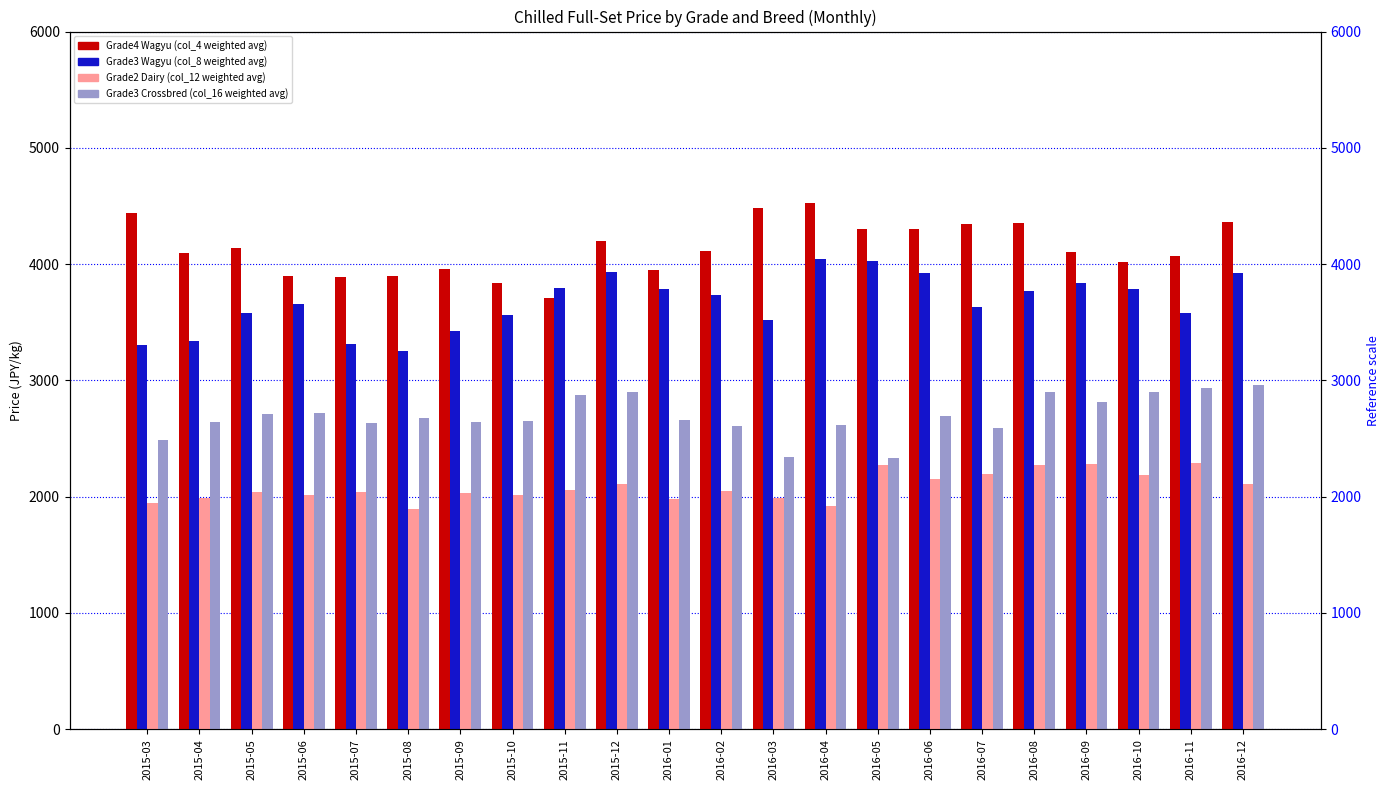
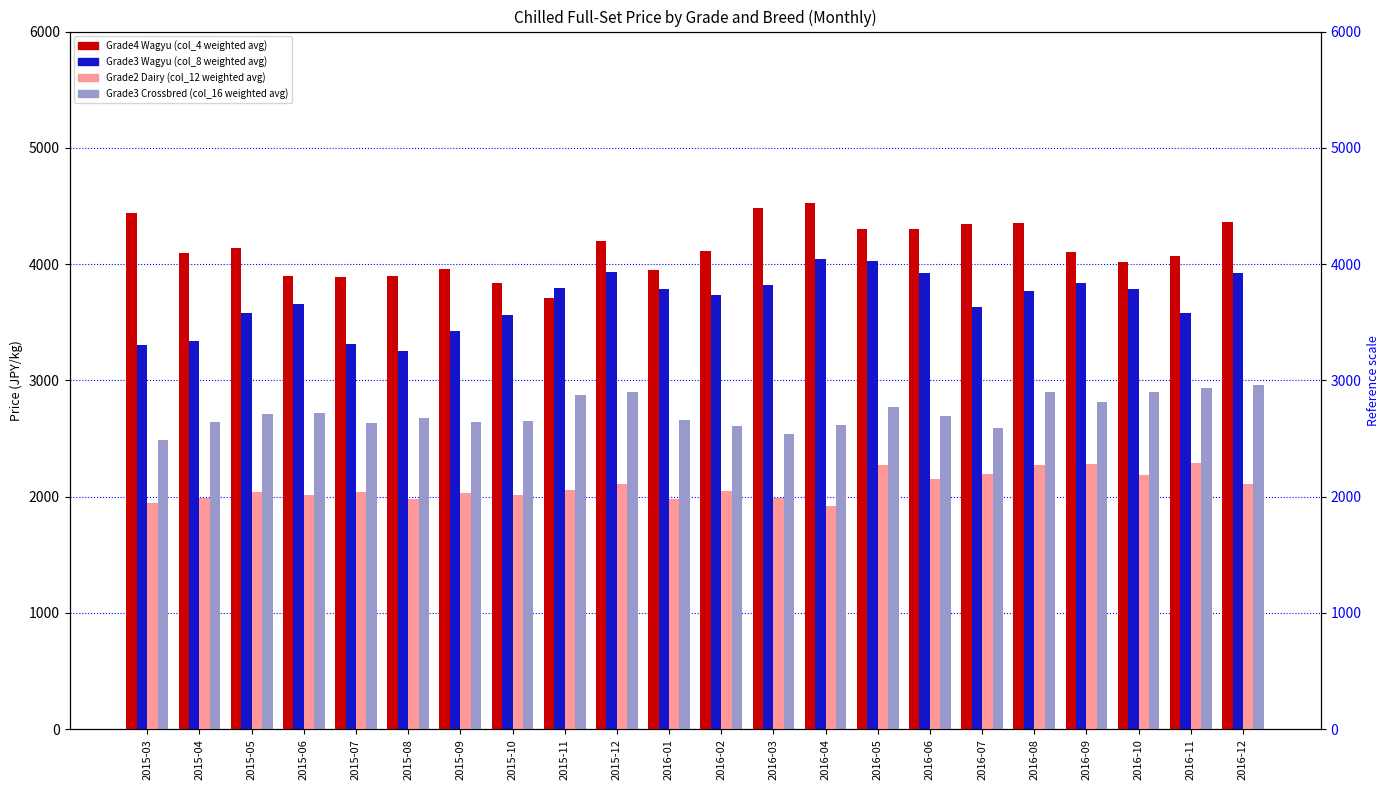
  {
    "Grade4 Wagyu (col_4 weighted avg)": {
      "2015-03": 4440,
      "2015-04": 4100,
      "2015-05": 4140,
      "2015-06": 3900,
      "2015-07": 3890,
      "2015-08": 3900,
      "2015-09": 3960,
      "2015-10": 3840,
      "2015-11": 3710,
      "2015-12": 4200,
      "2016-01": 3950,
      "2016-02": 4120,
      "2016-03": 4480,
      "2016-04": 4520,
      "2016-05": 4300,
      "2016-06": 4300,
      "2016-07": 4350,
      "2016-08": 4350,
      "2016-09": 4110,
      "2016-10": 4020,
      "2016-11": 4070,
      "2016-12": 4370
    },
    "Grade3 Wagyu (col_8 weighted avg)": {
      "2015-03": 3300,
      "2015-04": 3340,
      "2015-05": 3580,
      "2015-06": 3660,
      "2015-07": 3310,
      "2015-08": 3250,
      "2015-09": 3420,
      "2015-10": 3570,
      "2015-11": 3800,
      "2015-12": 3930,
      "2016-01": 3780,
      "2016-02": 3730,
-     "2016-03": 3520,
+     "2016-03": 3820,
      "2016-04": 4040,
      "2016-05": 4020,
      "2016-06": 3930,
      "2016-07": 3630,
      "2016-08": 3770,
      "2016-09": 3830,
      "2016-10": 3780,
      "2016-11": 3580,
      "2016-12": 3920
    },
    "Grade2 Dairy (col_12 weighted avg)": {
      "2015-03": 1940,
      "2015-04": 1990,
      "2015-05": 2040,
      "2015-06": 2020,
      "2015-07": 2040,
-     "2015-08": 1900,
+     "2015-08": 1980,
      "2015-09": 2030,
      "2015-10": 2020,
      "2015-11": 2060,
      "2015-12": 2110,
      "2016-01": 1980,
      "2016-02": 2050,
      "2016-03": 1990,
      "2016-04": 1920,
      "2016-05": 2270,
      "2016-06": 2150,
      "2016-07": 2190,
      "2016-08": 2280,
      "2016-09": 2280,
      "2016-10": 2190,
      "2016-11": 2290,
      "2016-12": 2110
    },
    "Grade3 Crossbred (col_16 weighted avg)": {
      "2015-03": 2480,
      "2015-04": 2650,
      "2015-05": 2710,
      "2015-06": 2720,
      "2015-07": 2640,
      "2015-08": 2670,
      "2015-09": 2640,
      "2015-10": 2650,
      "2015-11": 2870,
      "2015-12": 2900,
      "2016-01": 2660,
      "2016-02": 2610,
-     "2016-03": 2340,
+     "2016-03": 2540,
      "2016-04": 2620,
-     "2016-05": 2330,
+     "2016-05": 2770,
      "2016-06": 2690,
      "2016-07": 2590,
      "2016-08": 2900,
      "2016-09": 2820,
      "2016-10": 2900,
      "2016-11": 2930,
      "2016-12": 2960
    }
  }
